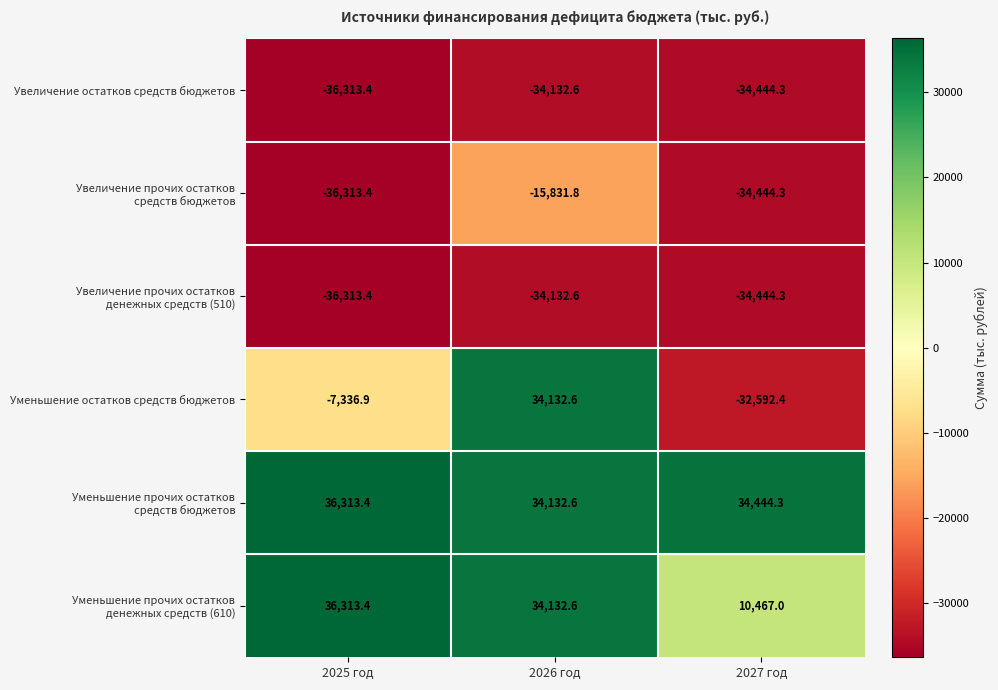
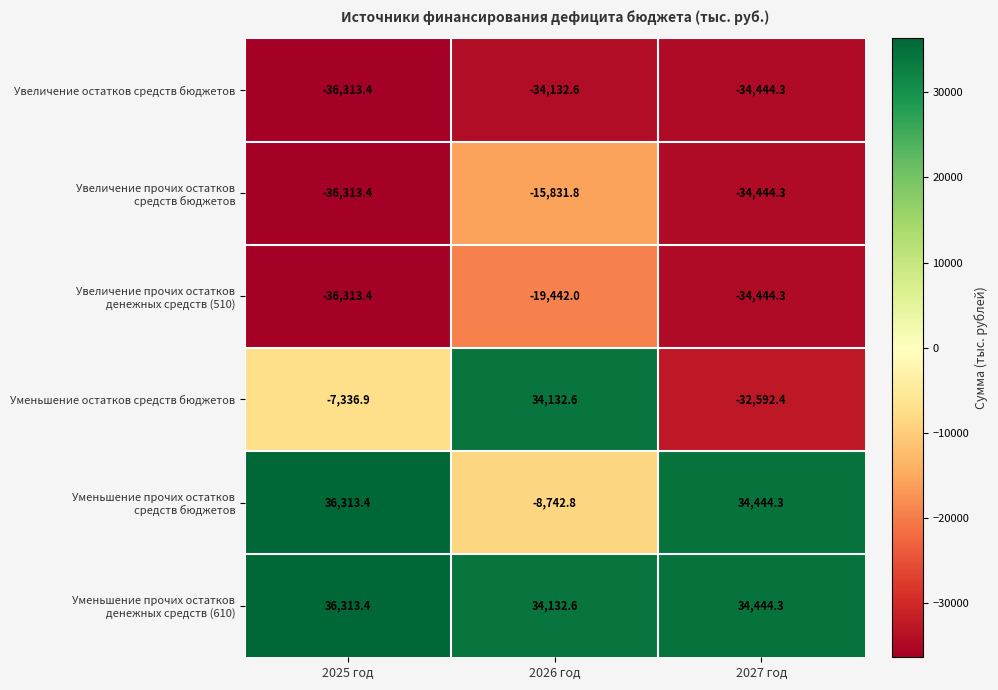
  {
    "Увеличение остатков средств бюджетов": {
      "2025 год": "-36,313.4",
      "2026 год": "-34,132.6",
      "2027 год": "-34,444.3"
    },
    "Увеличение прочих остатков средств бюджетов": {
      "2025 год": "-36,313.4",
      "2026 год": "-15,831.8",
      "2027 год": "-34,444.3"
    },
    "Увеличение прочих остатков денежных средств (510)": {
      "2025 год": "-36,313.4",
-     "2026 год": "-34,132.6",
+     "2026 год": "-19,442.0",
      "2027 год": "-34,444.3"
    },
    "Уменьшение остатков средств бюджетов": {
      "2025 год": "-7,336.9",
      "2026 год": "34,132.6",
      "2027 год": "-32,592.4"
    },
    "Уменьшение прочих остатков средств бюджетов": {
      "2025 год": "36,313.4",
-     "2026 год": "34,132.6",
+     "2026 год": "-8,742.8",
      "2027 год": "34,444.3"
    },
    "Уменьшение прочих остатков денежных средств (610)": {
      "2025 год": "36,313.4",
      "2026 год": "34,132.6",
-     "2027 год": "10,467.0"
+     "2027 год": "34,444.3"
    }
  }
